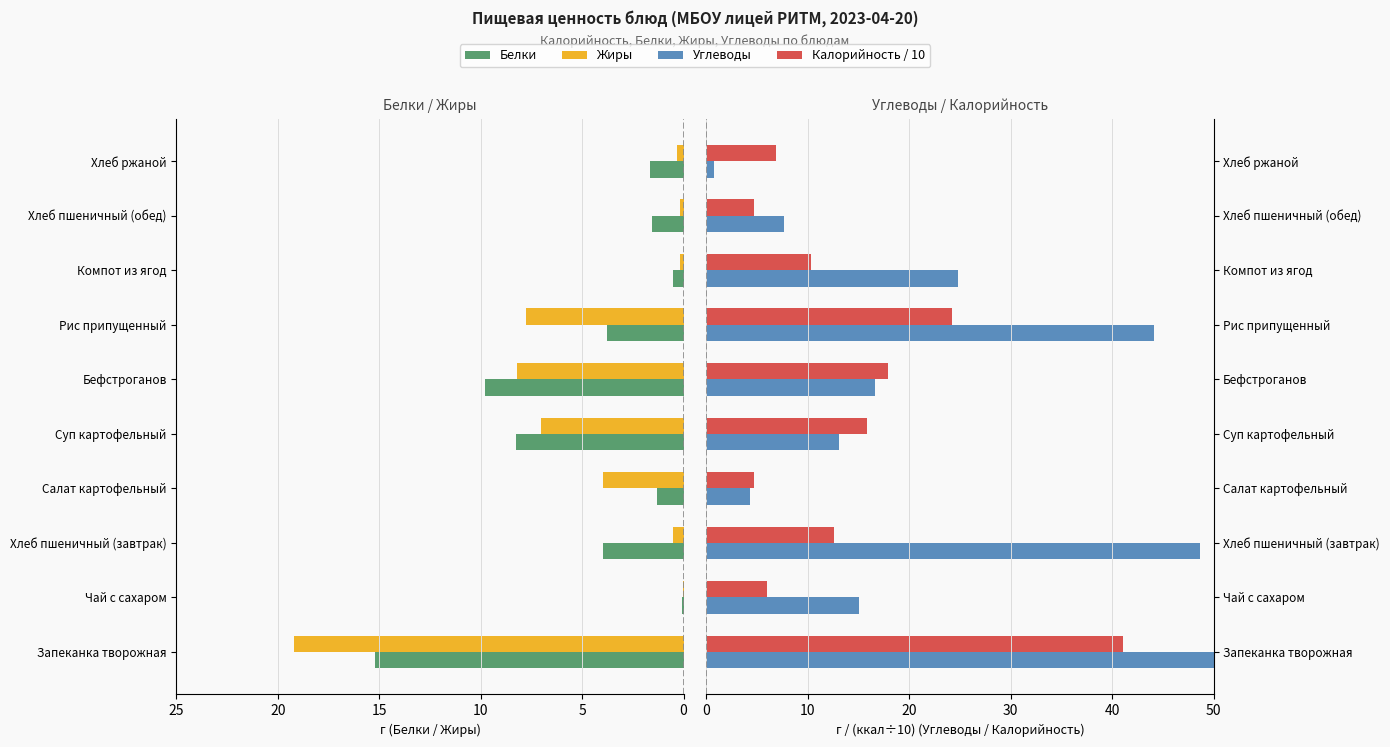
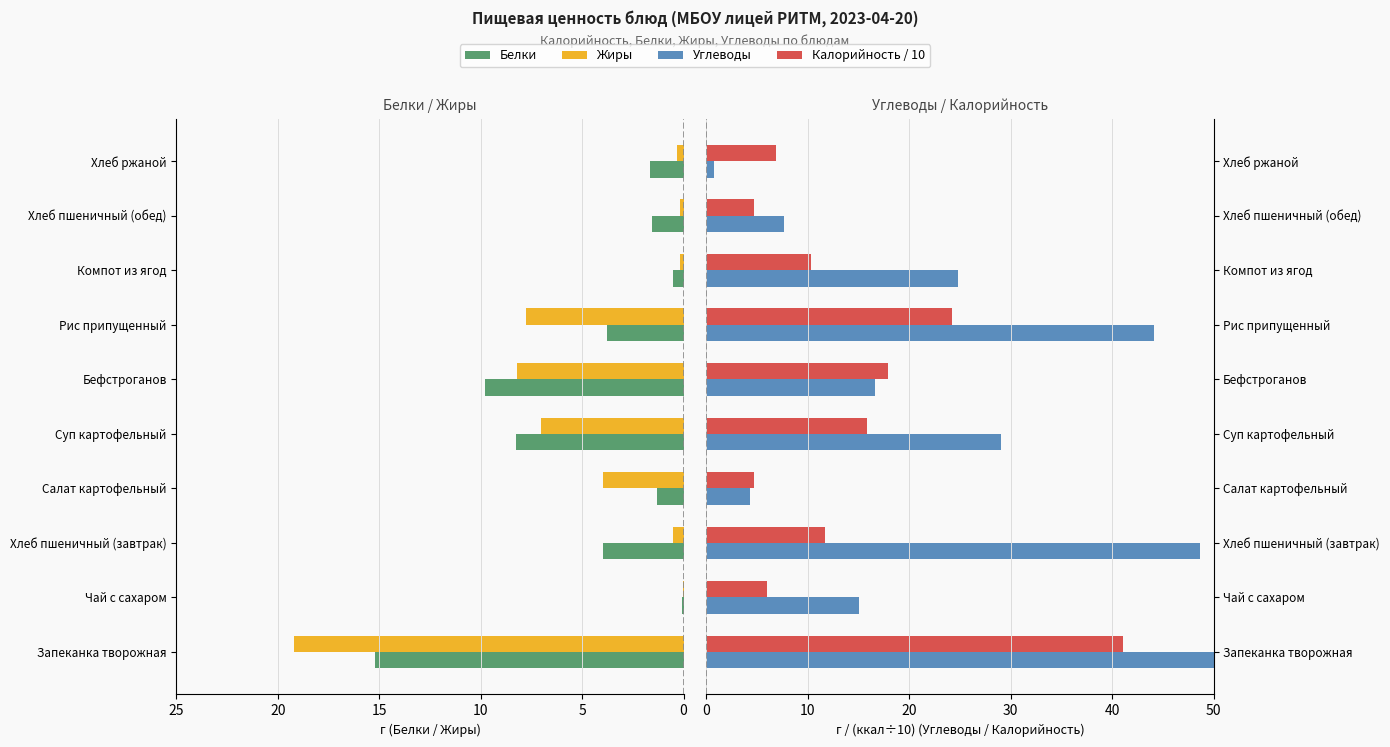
  {
    "Углеводы / Калорийность": {
      "Углеводы": {
        "Хлеб ржаной": 0.7,
        "Хлеб пшеничный (обед)": 7.7,
        "Компот из ягод": 24.8,
        "Рис припущенный": 44.1,
        "Бефстроганов": 16.7,
-       "Суп картофельный": 13.1,
+       "Суп картофельный": 29.0,
        "Салат картофельный": 4.3,
        "Хлеб пшеничный (завтрак)": 48.6,
        "Чай с сахаром": 15.0
      },
      "Калорийность / 10": {
        "Хлеб ржаной": 6.9,
        "Хлеб пшеничный (обед)": 4.7,
        "Компот из ягод": 10.3,
        "Рис припущенный": 24.2,
        "Бефстроганов": 17.9,
        "Суп картофельный": 15.8,
        "Салат картофельный": 4.7,
-       "Хлеб пшеничный (завтрак)": 12.6,
+       "Хлеб пшеничный (завтрак)": 11.7,
        "Чай с сахаром": 6.0,
        "Запеканка творожная": 41.1
      }
    }
  }
